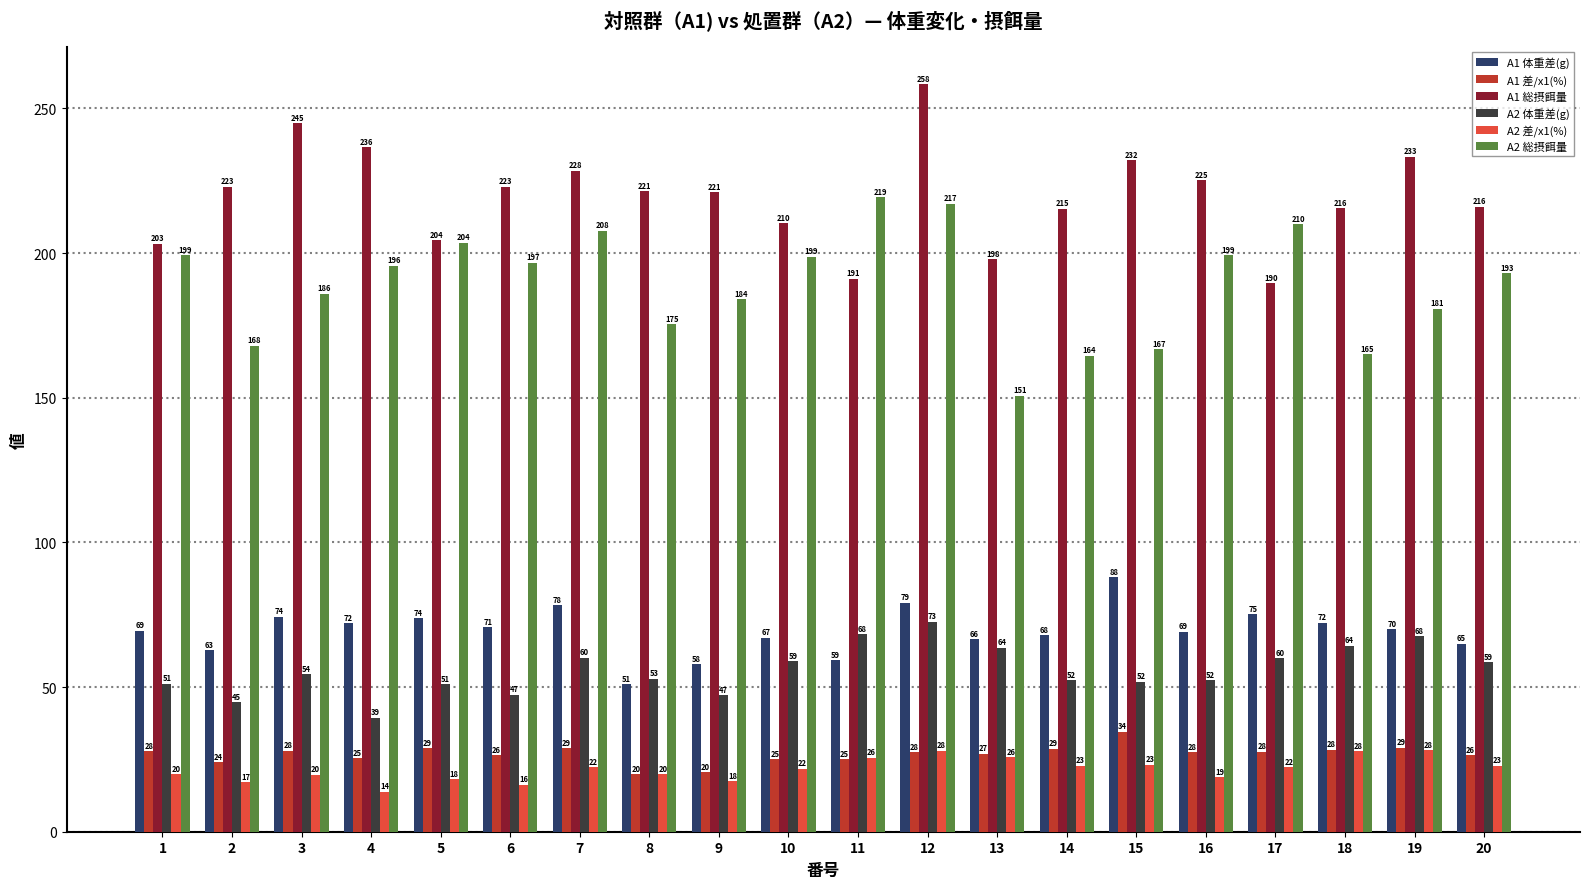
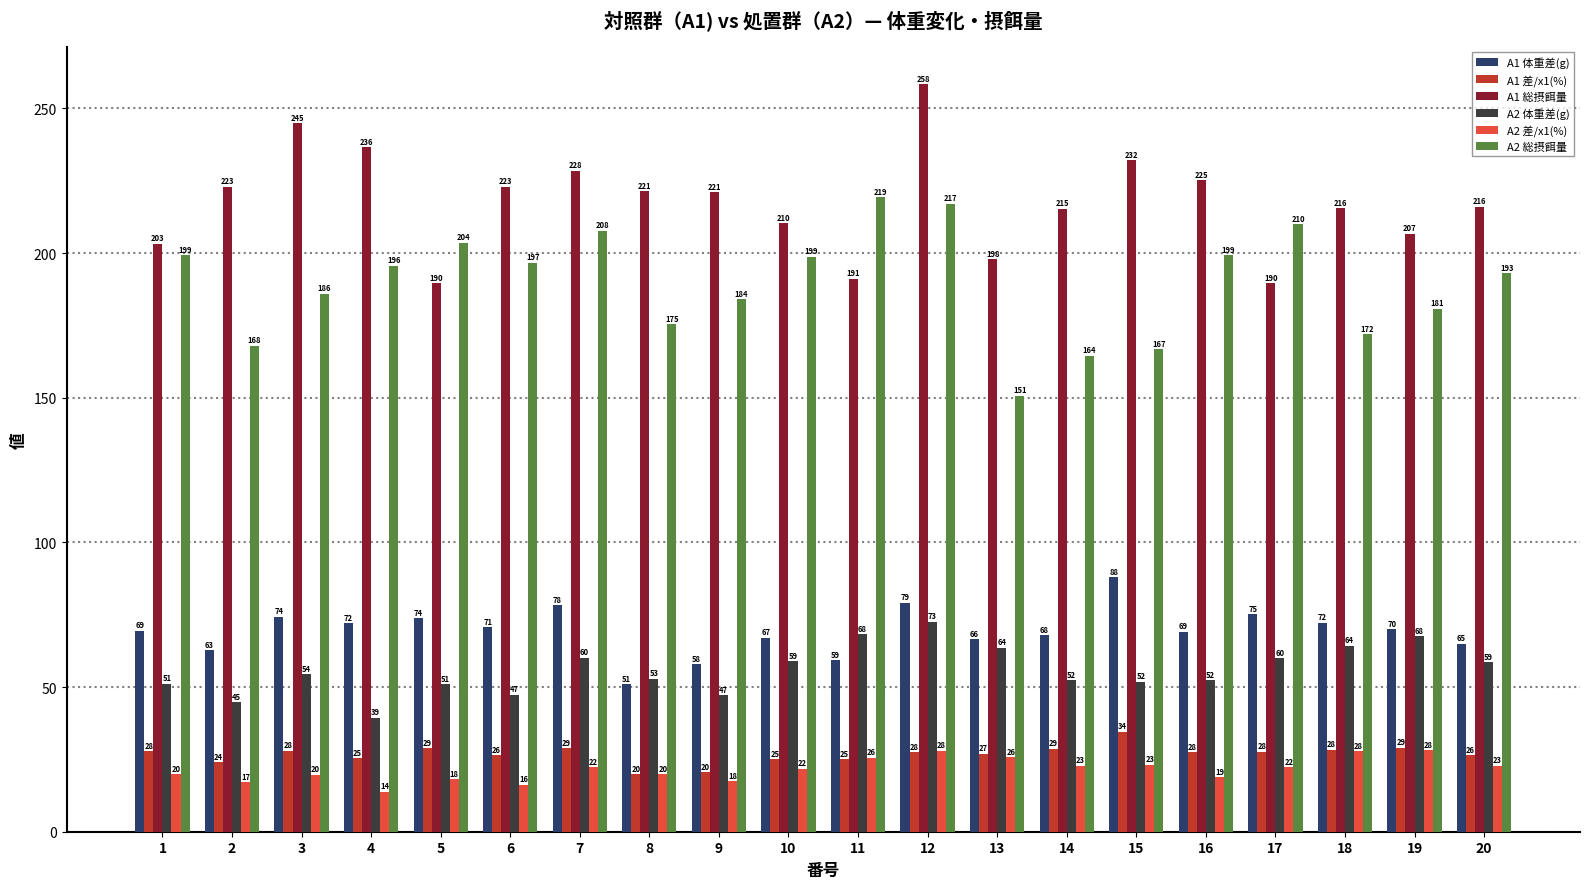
  {
    "A1 総摂餌量": {
      "1": 203,
      "2": 223,
      "3": 245,
      "4": 236,
-     "5": 204,
+     "5": 190,
      "6": 223,
      "7": 228,
      "8": 221,
      "9": 221,
      "10": 210,
      "11": 191,
      "12": 258,
      "13": 198,
      "14": 215,
      "15": 232,
      "16": 225,
      "17": 190,
      "18": 216,
-     "19": 233,
+     "19": 207,
      "20": 216
    },
    "A2 総摂餌量": {
      "1": 199,
      "2": 168,
      "3": 186,
      "4": 196,
      "5": 204,
      "6": 197,
      "7": 208,
      "8": 175,
      "9": 184,
      "10": 199,
      "11": 219,
      "12": 217,
      "13": 151,
      "14": 164,
      "15": 167,
      "16": 199,
      "17": 210,
-     "18": 165,
+     "18": 172,
      "19": 181,
      "20": 193
    }
  }
